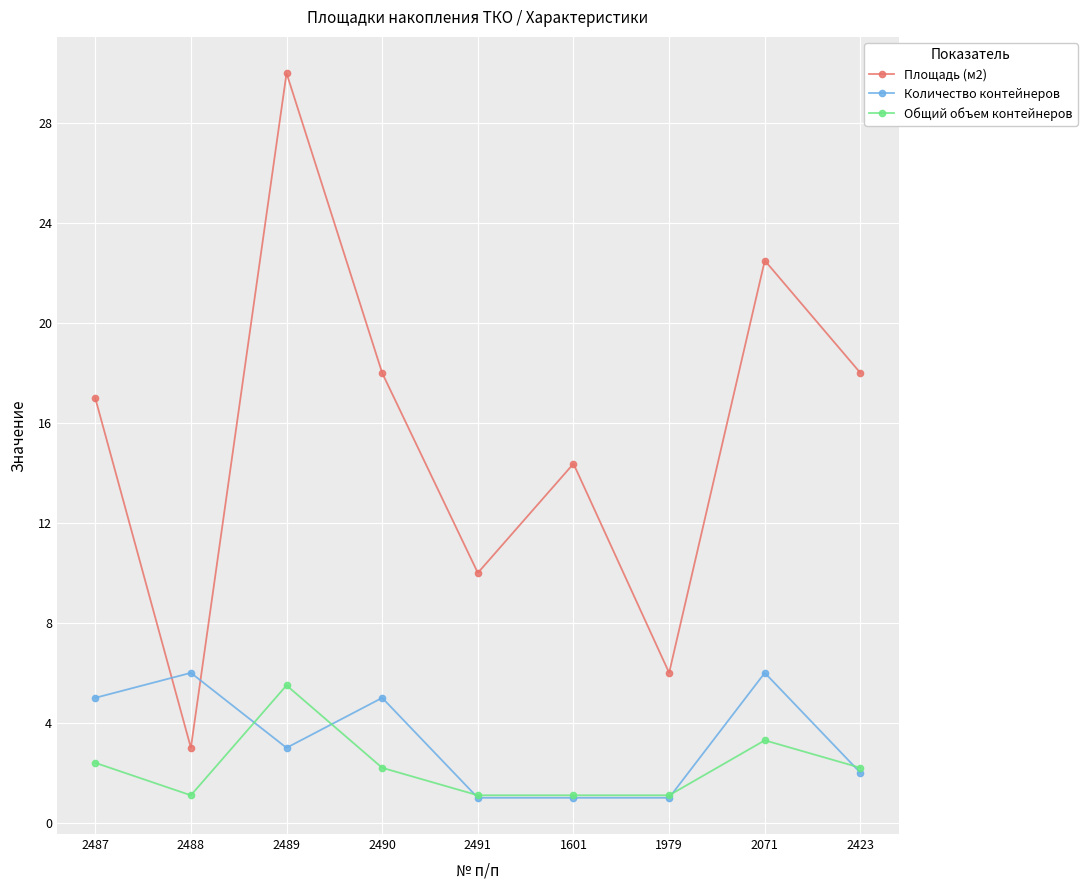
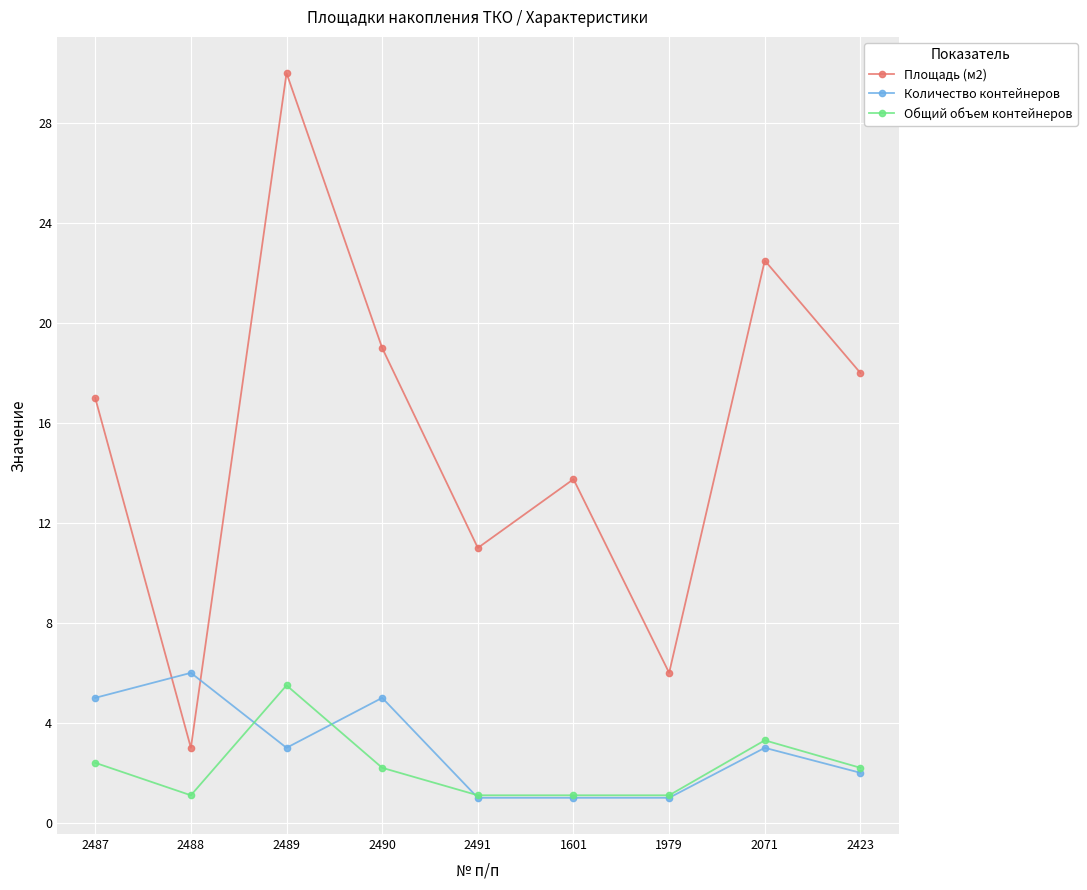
  {
    "Площадь (м2)": {
      "2487": 17.0,
      "2488": 3.0,
      "2489": 30.0,
-     "2490": 18,
-     "2491": 10,
-     "1601": 14.4,
+     "2490": 19,
+     "2491": 11,
+     "1601": 13.8,
      "1979": 6.0,
      "2071": 22.5,
      "2423": 18.0
    },
    "Количество контейнеров": {
      "2487": 5,
      "2488": 6,
      "2489": 3,
      "2490": 5,
-     "2071": 6,
+     "2071": 3,
      "2423": 2
    },
    "Общий объем контейнеров": {
      "2487": 2.4,
      "2488": 1.1,
      "2489": 5.5,
      "2490": 2.2,
      "2071": 3.3,
      "2423": 2.2
    }
  }
